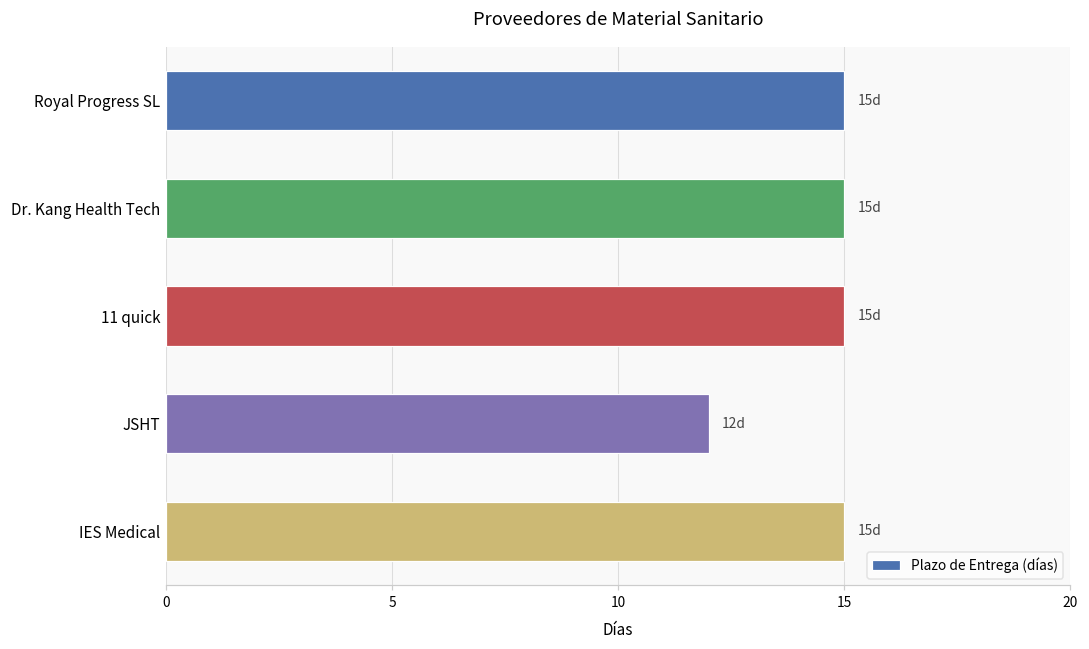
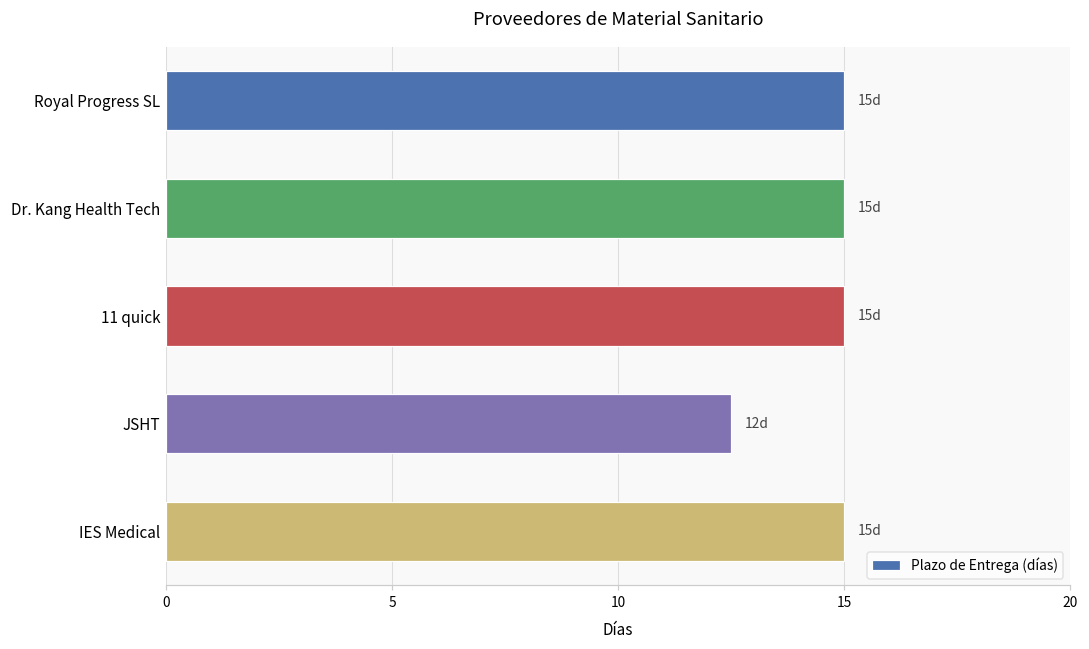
  {
-   "JSHT": 12.0
+   "JSHT": 12.5
  }
